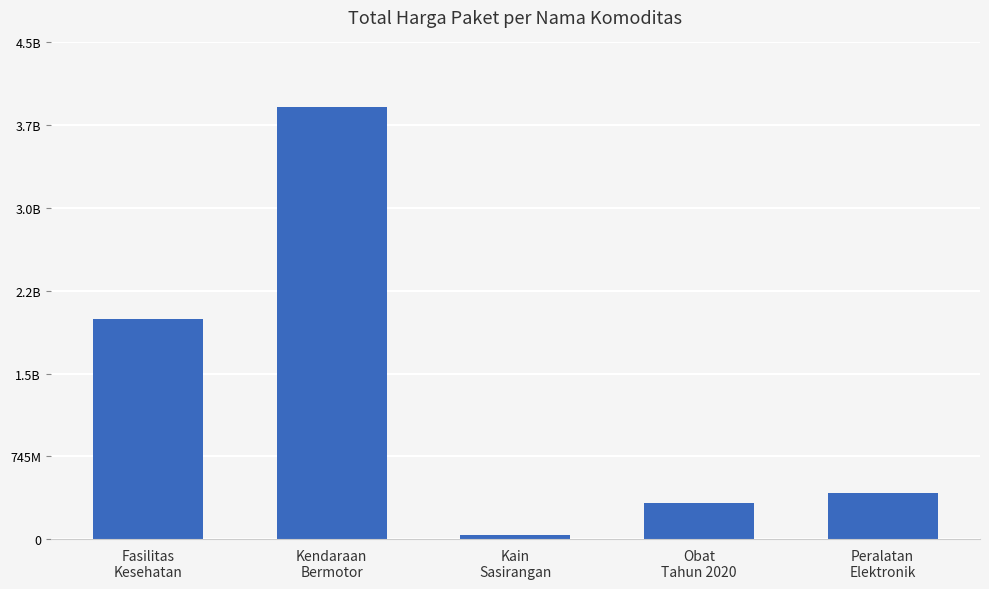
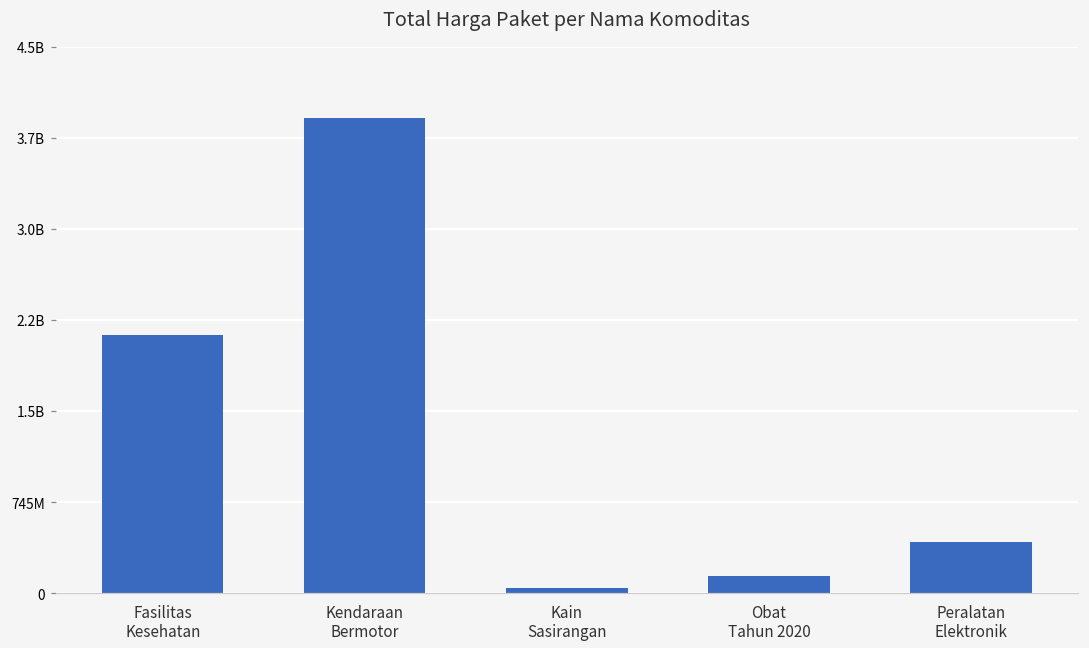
  {
-   "Fasilitas Kesehatan": 1990000000,
+   "Fasilitas Kesehatan": 2110000000,
    "Kendaraan Bermotor": 3890000000,
    "Kain Sasirangan": 40000000,
-   "Obat Tahun 2020": 330000000,
+   "Obat Tahun 2020": 140000000,
    "Peralatan Elektronik": 420000000
  }
